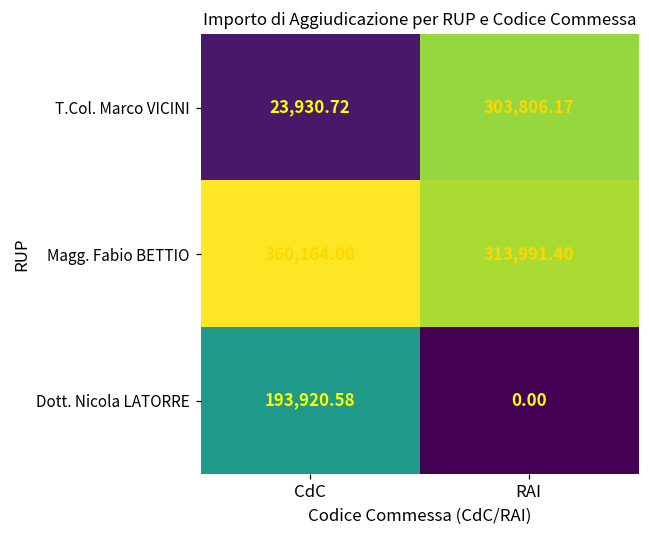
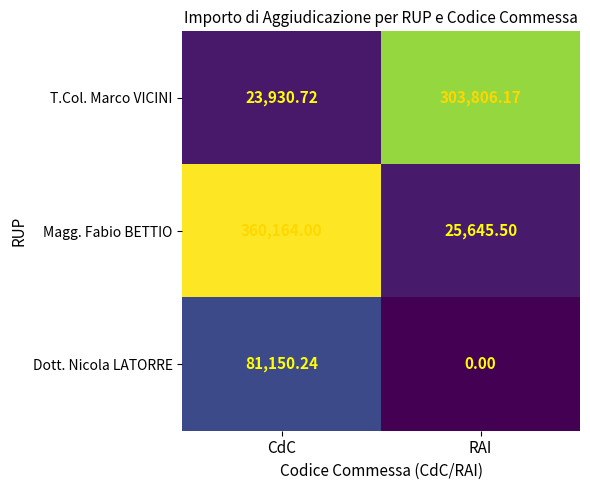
  {
    "T.Col. Marco VICINI": {
      "CdC": "23,930.72",
      "RAI": "303,806.17"
    },
    "Magg. Fabio BETTIO": {
-     "RAI": "313,991.40"
+     "RAI": "25,645.50"
    },
    "Dott. Nicola LATORRE": {
-     "CdC": "193,920.58",
+     "CdC": "81,150.24",
      "RAI": "0.00"
    }
  }
